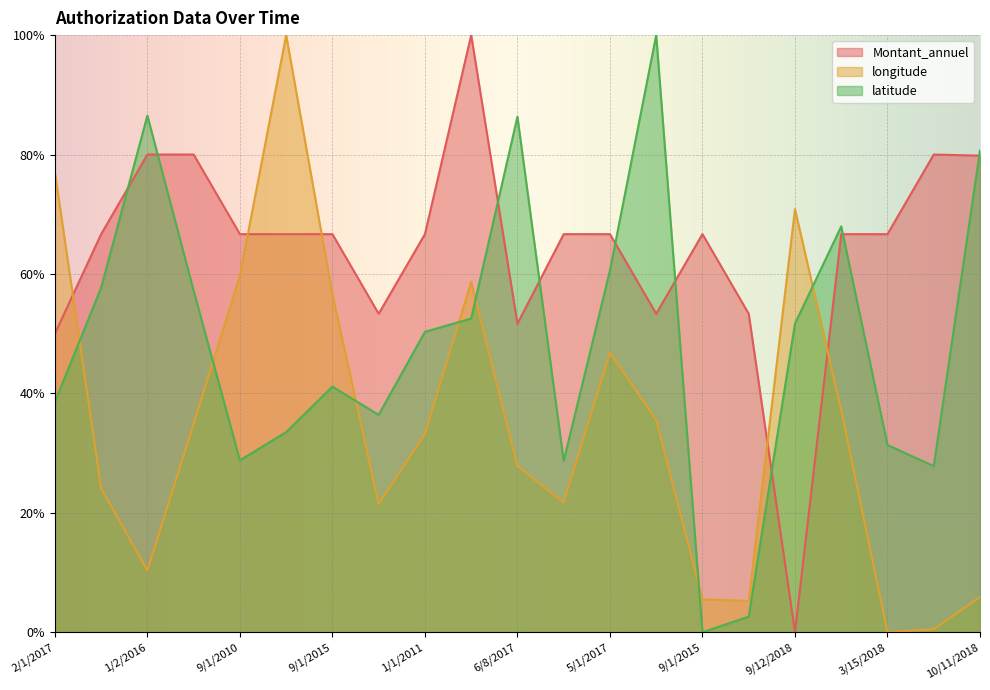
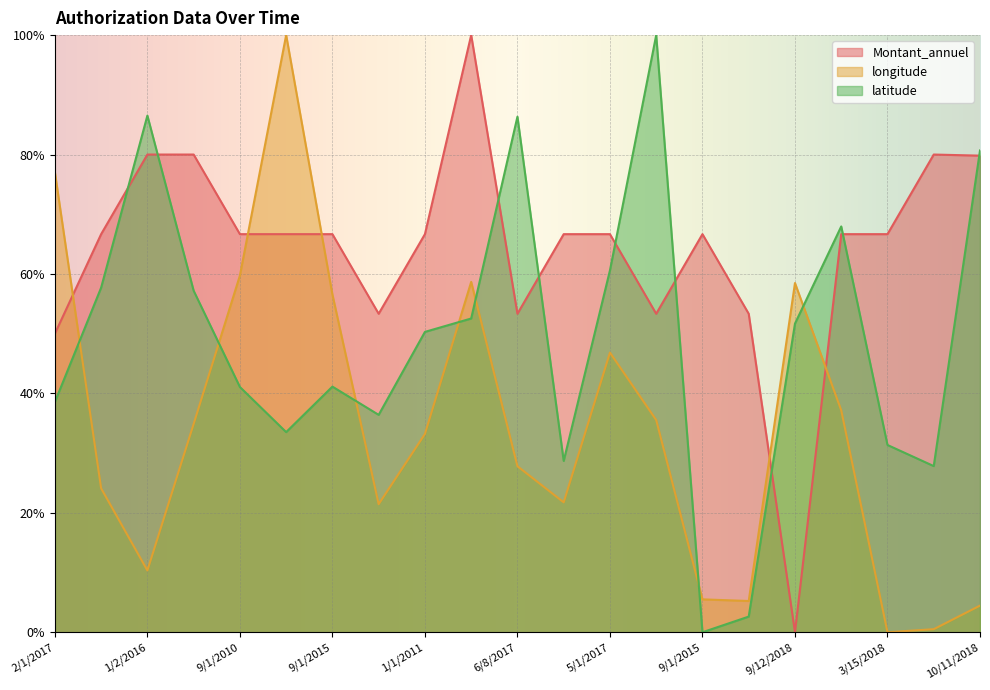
  {
    "Montant_annuel": {
      "2/1/2017": "50%",
      "1/2/2016": "80%",
      "9/1/2010": "67%",
      "1/1/2011": "67%",
-     "6/8/2017": "52%",
+     "6/8/2017": "53%",
      "5/1/2017": "67%",
      "9/12/2018": "0%",
      "3/15/2018": "67%",
      "10/11/2018": "80%"
    },
    "longitude": {
      "2/1/2017": "77%",
      "1/2/2016": "10%",
      "9/1/2010": "60%",
      "1/1/2011": "33%",
      "6/8/2017": "28%",
      "5/1/2017": "47%",
-     "9/12/2018": "71%",
+     "9/12/2018": "58%",
      "3/15/2018": "0%",
-     "10/11/2018": "6%"
+     "10/11/2018": "4%"
    },
    "latitude": {
      "2/1/2017": "39%",
      "1/2/2016": "87%",
-     "9/1/2010": "29%",
+     "9/1/2010": "41%",
      "1/1/2011": "50%",
      "6/8/2017": "86%",
      "5/1/2017": "61%",
      "9/12/2018": "52%",
      "3/15/2018": "31%",
      "10/11/2018": "81%"
    }
  }
